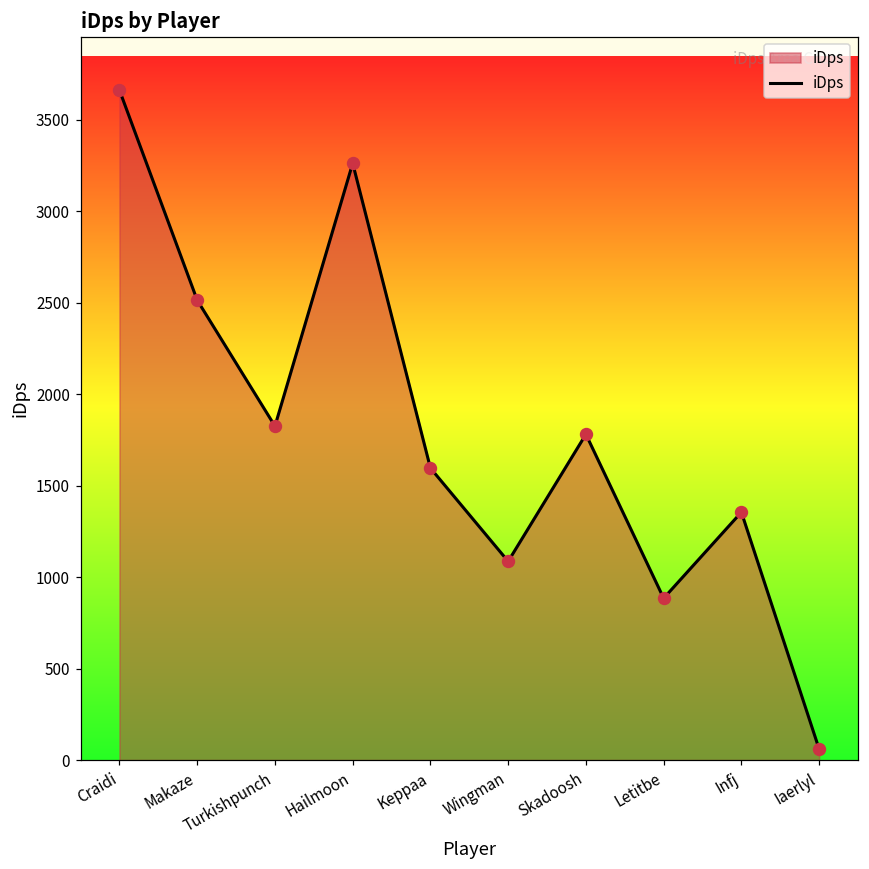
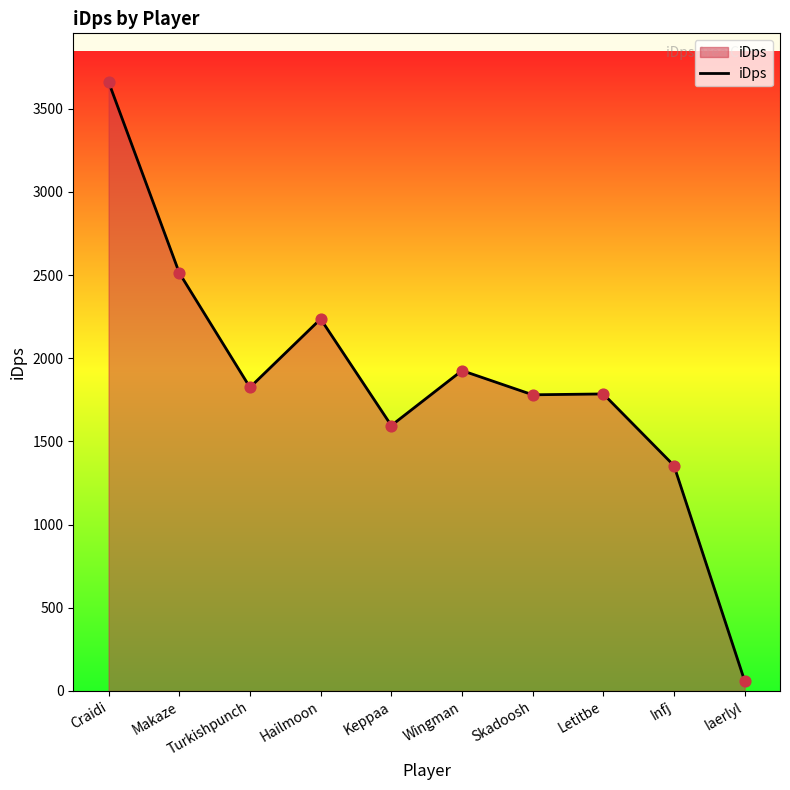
  {
    "Craidi": 3660,
    "Makaze": 2510,
    "Turkishpunch": 1820,
-   "Hailmoon": 3260,
+   "Hailmoon": 2240,
    "Keppaa": 1600,
-   "Wingman": 1090,
+   "Wingman": 1930,
    "Skadoosh": 1780,
-   "Letitbe": 880,
+   "Letitbe": 1790,
    "Infj": 1350,
    "Iaerlyl": 60
  }
